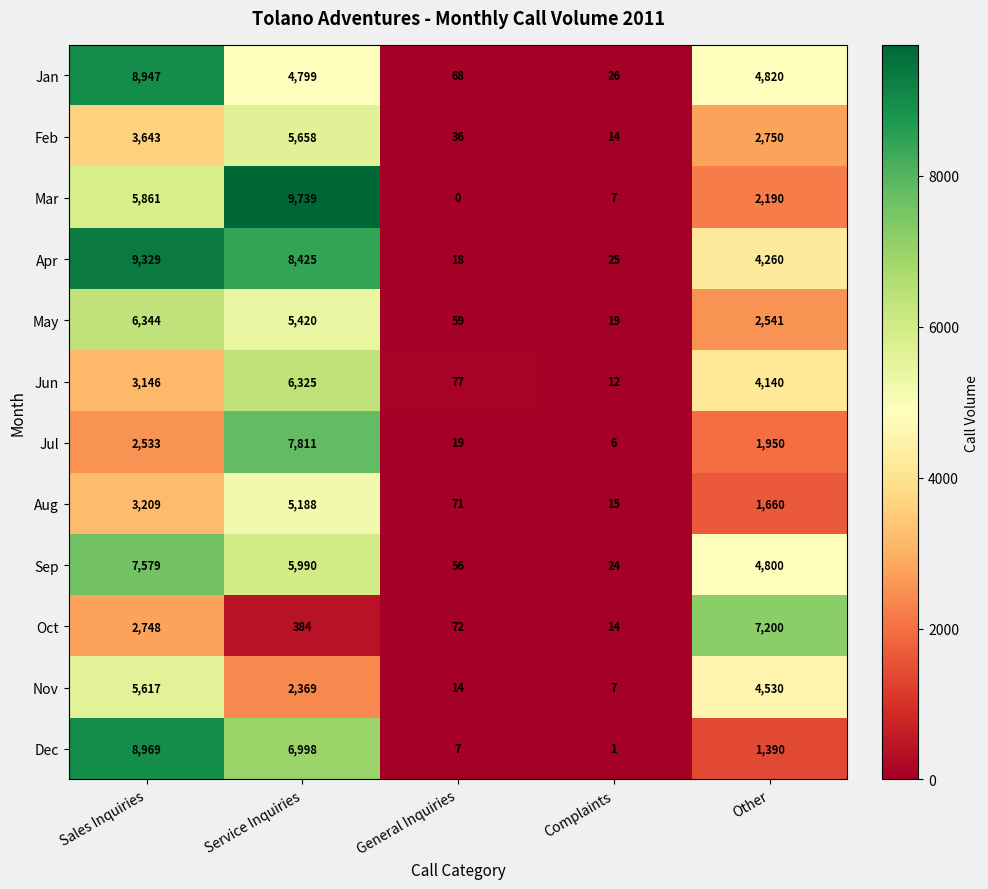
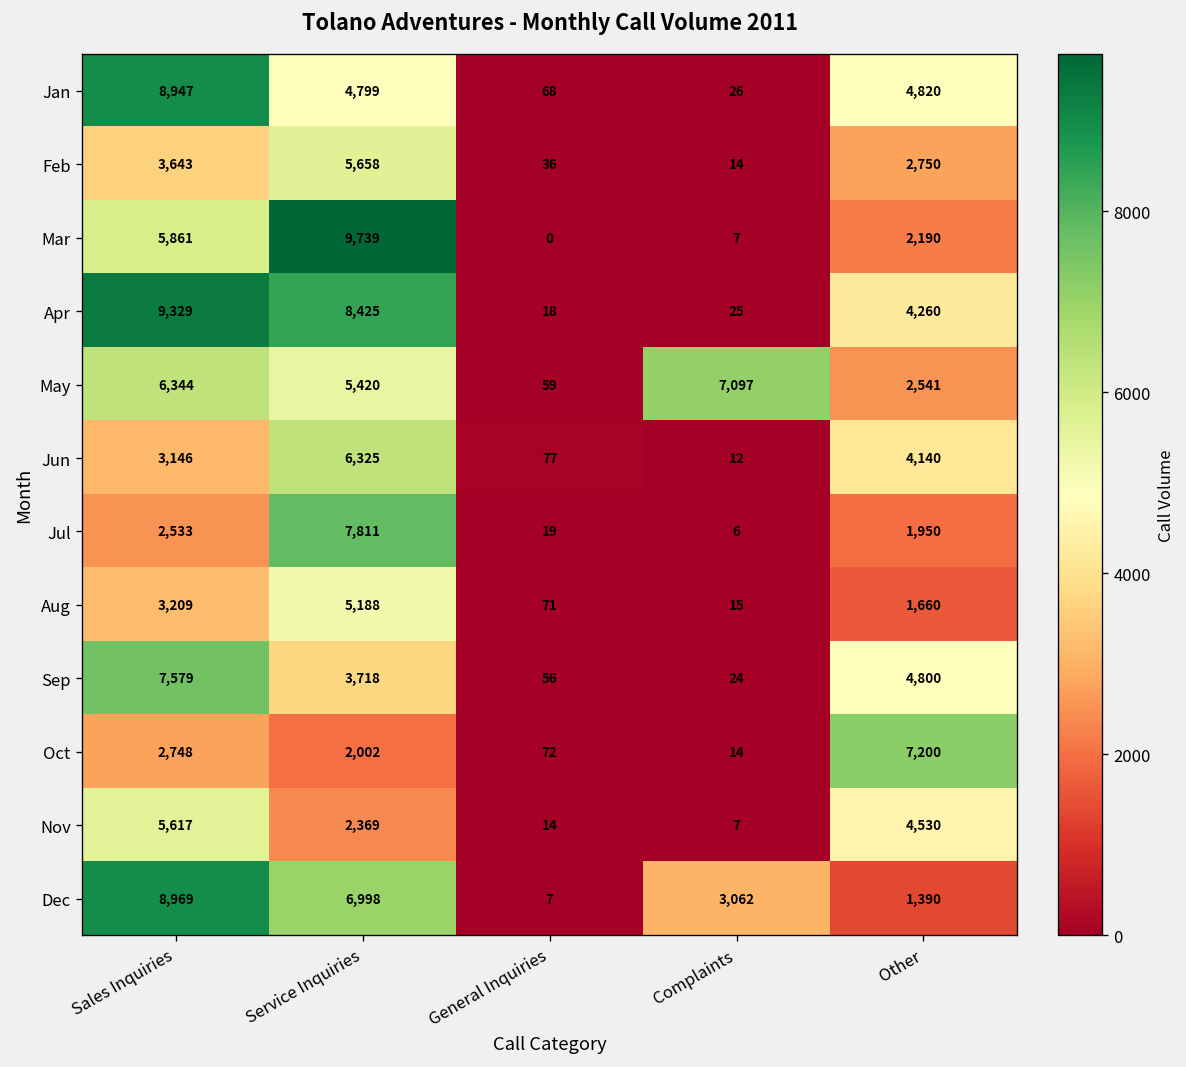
  {
    "Jan": {
      "Sales Inquiries": "8,947",
      "Service Inquiries": "4,799",
      "General Inquiries": "68",
      "Complaints": "26",
      "Other": "4,820"
    },
    "Feb": {
      "Sales Inquiries": "3,643",
      "Service Inquiries": "5,658",
      "General Inquiries": "36",
      "Complaints": "14",
      "Other": "2,750"
    },
    "Mar": {
      "Sales Inquiries": "5,861",
      "Service Inquiries": "9,739",
      "General Inquiries": "0",
      "Complaints": "7",
      "Other": "2,190"
    },
    "Apr": {
      "Sales Inquiries": "9,329",
      "Service Inquiries": "8,425",
      "General Inquiries": "18",
      "Complaints": "25",
      "Other": "4,260"
    },
    "May": {
      "Sales Inquiries": "6,344",
      "Service Inquiries": "5,420",
      "General Inquiries": "59",
-     "Complaints": "19",
+     "Complaints": "7,097",
      "Other": "2,541"
    },
    "Jun": {
      "Sales Inquiries": "3,146",
      "Service Inquiries": "6,325",
      "General Inquiries": "77",
      "Complaints": "12",
      "Other": "4,140"
    },
    "Jul": {
      "Sales Inquiries": "2,533",
      "Service Inquiries": "7,811",
      "General Inquiries": "19",
      "Complaints": "6",
      "Other": "1,950"
    },
    "Aug": {
      "Sales Inquiries": "3,209",
      "Service Inquiries": "5,188",
      "General Inquiries": "71",
      "Complaints": "15",
      "Other": "1,660"
    },
    "Sep": {
      "Sales Inquiries": "7,579",
-     "Service Inquiries": "5,990",
+     "Service Inquiries": "3,718",
      "General Inquiries": "56",
      "Complaints": "24",
      "Other": "4,800"
    },
    "Oct": {
      "Sales Inquiries": "2,748",
-     "Service Inquiries": "384",
+     "Service Inquiries": "2,002",
      "General Inquiries": "72",
      "Complaints": "14",
      "Other": "7,200"
    },
    "Nov": {
      "Sales Inquiries": "5,617",
      "Service Inquiries": "2,369",
      "General Inquiries": "14",
      "Complaints": "7",
      "Other": "4,530"
    },
    "Dec": {
      "Sales Inquiries": "8,969",
      "Service Inquiries": "6,998",
      "General Inquiries": "7",
-     "Complaints": "1",
+     "Complaints": "3,062",
      "Other": "1,390"
    }
  }
